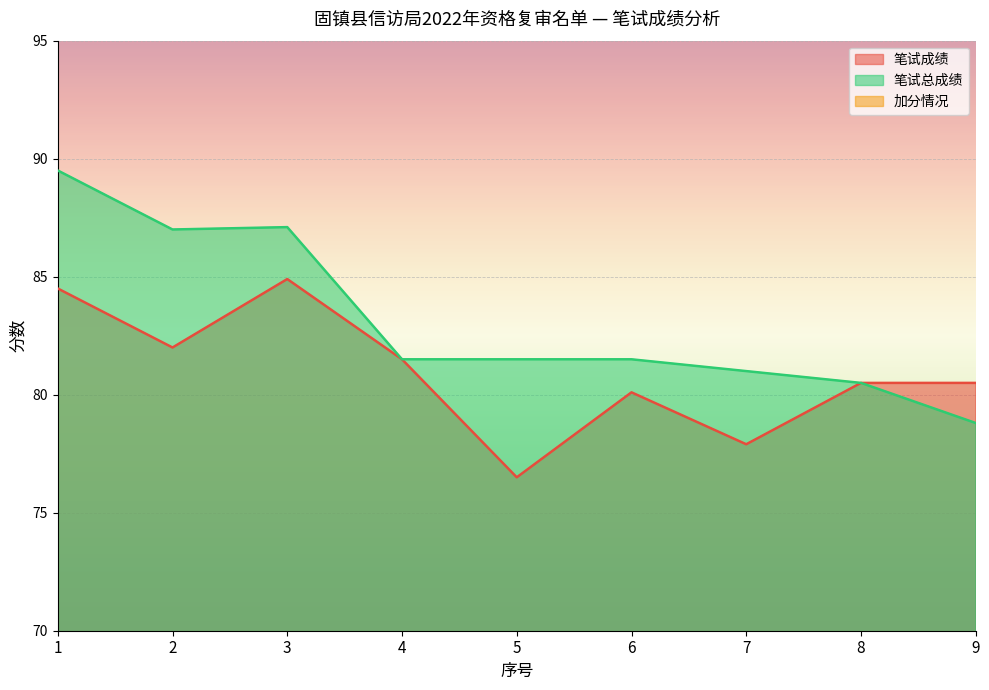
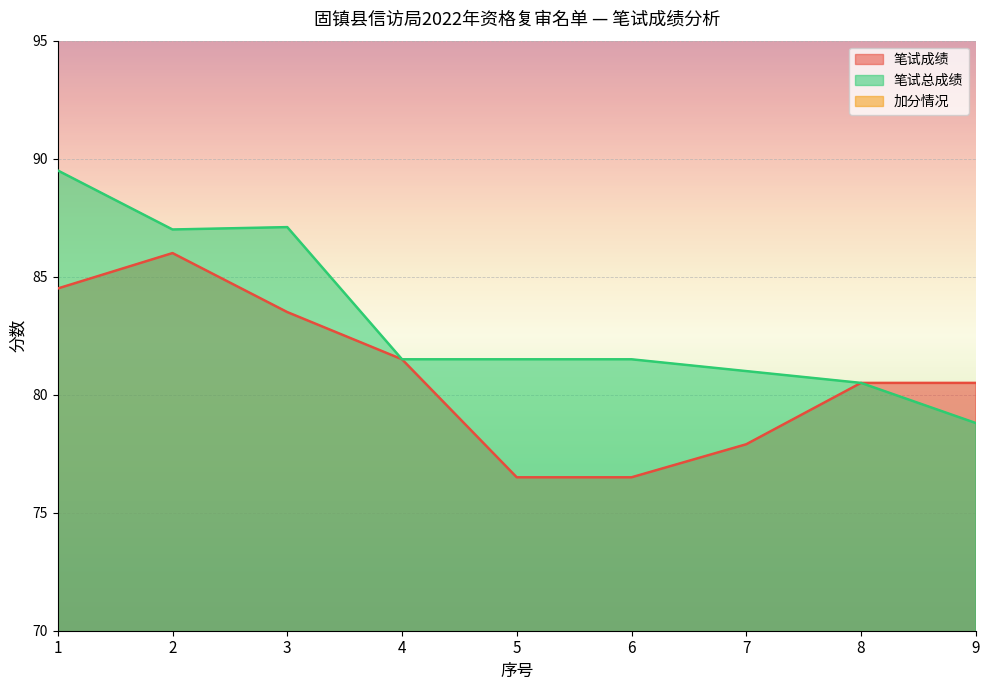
  {
    "笔试成绩": {
      "1": 84.5,
-     "2": 82,
-     "3": 84.9,
+     "2": 86,
+     "3": 83.5,
      "5": 76.5,
-     "6": 80.1,
+     "6": 76.5,
      "7": 77.9,
      "9": 80.5
    },
    "笔试总成绩": {
      "1": 89.5,
      "2": 87.0,
      "3": 87.1,
      "5": 81.5,
      "6": 81.5,
      "7": 81.0,
      "9": 78.8
    }
  }
